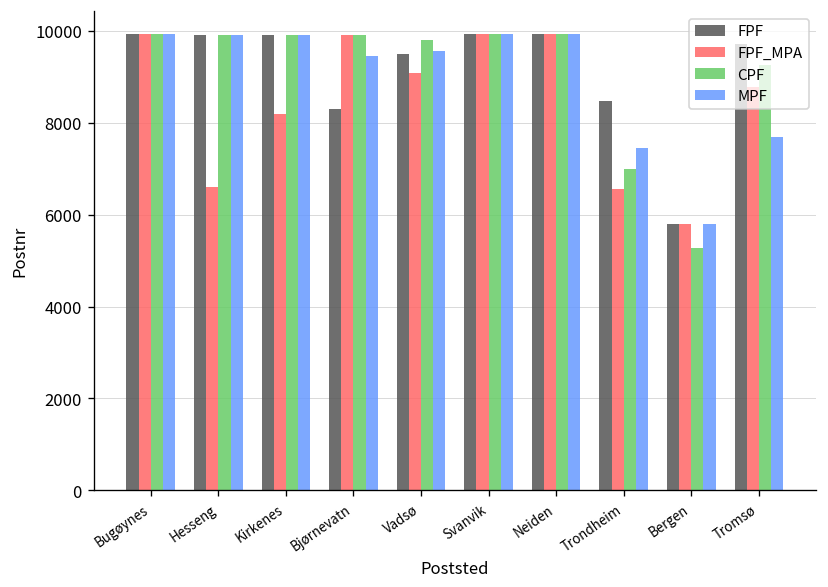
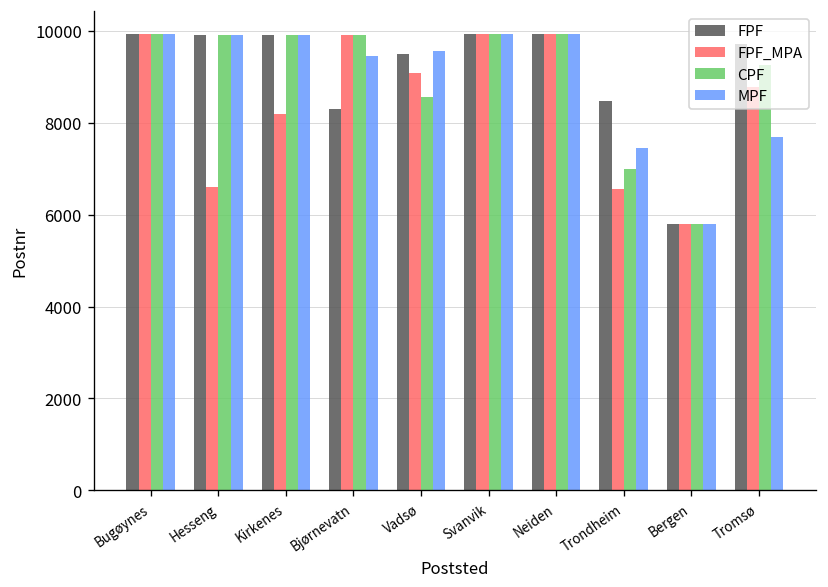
  {
    "FPF": {
      "Bugøynes": 9900,
      "Hesseng": 9900,
      "Kirkenes": 9900,
      "Bjørnevatn": 8300,
      "Vadsø": 9500,
      "Svanvik": 9900,
      "Neiden": 9900,
      "Trondheim": 8500,
      "Bergen": 5800
    },
    "FPF_MPA": {
      "Bugøynes": 9900,
      "Hesseng": 6600,
      "Kirkenes": 8200,
      "Bjørnevatn": 9900,
      "Vadsø": 9100,
      "Svanvik": 9900,
      "Neiden": 9900,
      "Trondheim": 6600,
      "Bergen": 5800
    },
    "CPF": {
      "Bugøynes": 9900,
      "Hesseng": 9900,
      "Kirkenes": 9900,
      "Bjørnevatn": 9900,
-     "Vadsø": 9800,
+     "Vadsø": 8600,
      "Svanvik": 9900,
      "Neiden": 9900,
      "Trondheim": 7000,
-     "Bergen": 5300
+     "Bergen": 5800
    },
    "MPF": {
      "Bugøynes": 9900,
      "Hesseng": 9900,
      "Kirkenes": 9900,
      "Bjørnevatn": 9500,
      "Vadsø": 9600,
      "Svanvik": 9900,
      "Neiden": 9900,
      "Trondheim": 7400,
      "Bergen": 5800,
      "Tromsø": 7700
    }
  }
